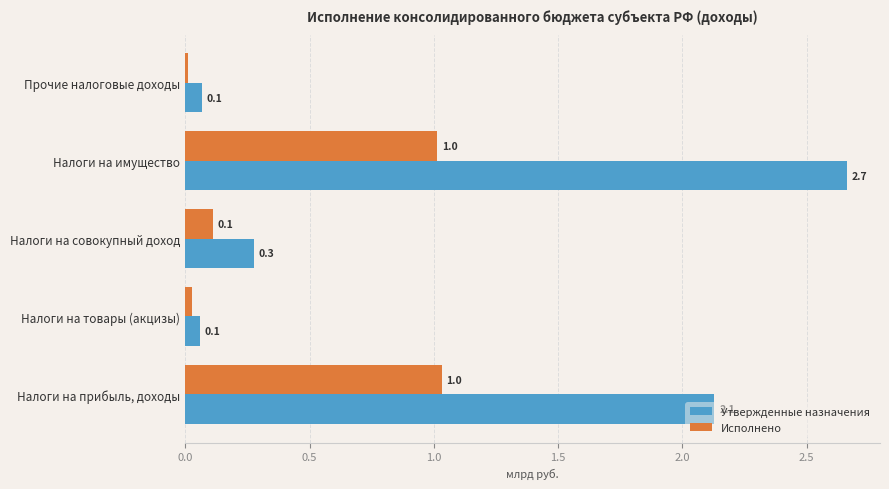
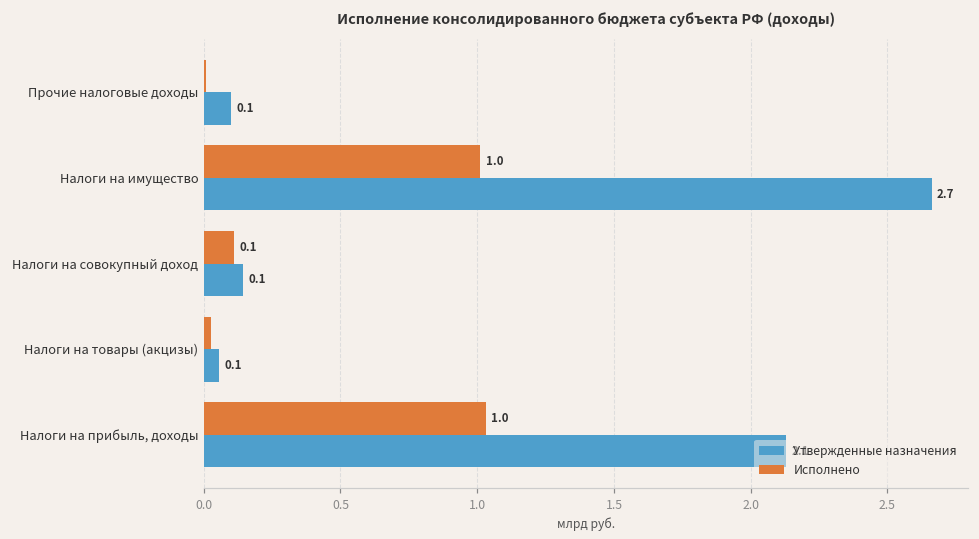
  {
    "Утвержденные назначения": {
-     "Прочие налоговые доходы": 0.07,
+     "Прочие налоговые доходы": 0.10,
      "Налоги на имущество": 2.7,
-     "Налоги на совокупный доход": 0.3,
+     "Налоги на совокупный доход": 0.1,
      "Налоги на товары (акцизы)": 0.1
    },
    "Исполнено": {
      "Налоги на имущество": 1.0,
      "Налоги на совокупный доход": 0.1,
      "Налоги на прибыль, доходы": 1.0
    }
  }
